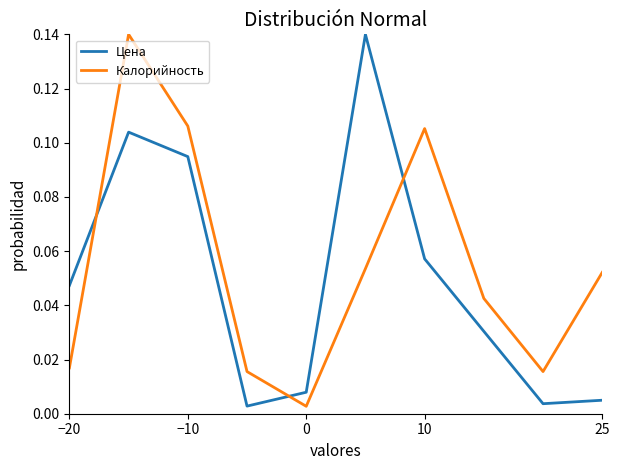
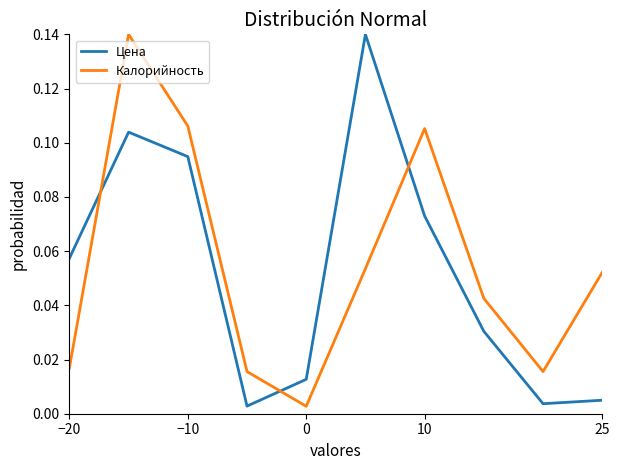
  {
    "Цена": {
-     "−20": 0.047,
+     "−20": 0.057,
      "−10": 0.095,
-     "0": 0.008,
-     "10": 0.057,
+     "0": 0.013,
+     "10": 0.073,
      "25": 0.005
    },
    "Калорийность": {
      "−20": 0.017,
      "−10": 0.106,
      "0": 0.003,
      "10": 0.105,
      "25": 0.052
    }
  }
